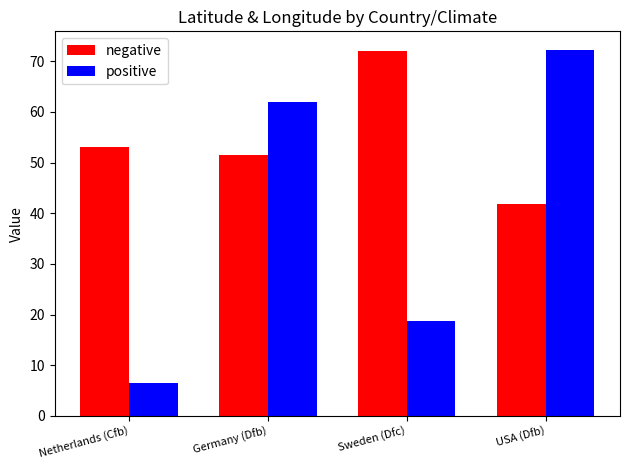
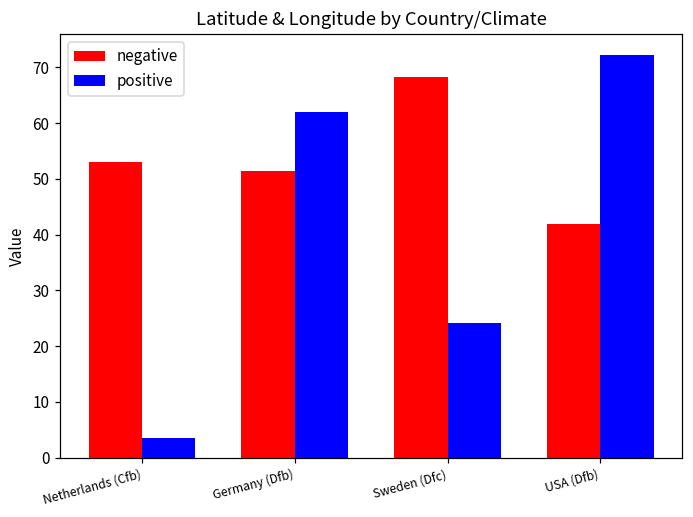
  {
    "negative": {
      "Netherlands (Cfb)": 53,
      "Germany (Dfb)": 51,
-     "Sweden (Dfc)": 72,
+     "Sweden (Dfc)": 68,
      "USA (Dfb)": 42
    },
    "positive": {
-     "Netherlands (Cfb)": 6,
+     "Netherlands (Cfb)": 4,
      "Germany (Dfb)": 62,
-     "Sweden (Dfc)": 19,
+     "Sweden (Dfc)": 24,
      "USA (Dfb)": 72
    }
  }
